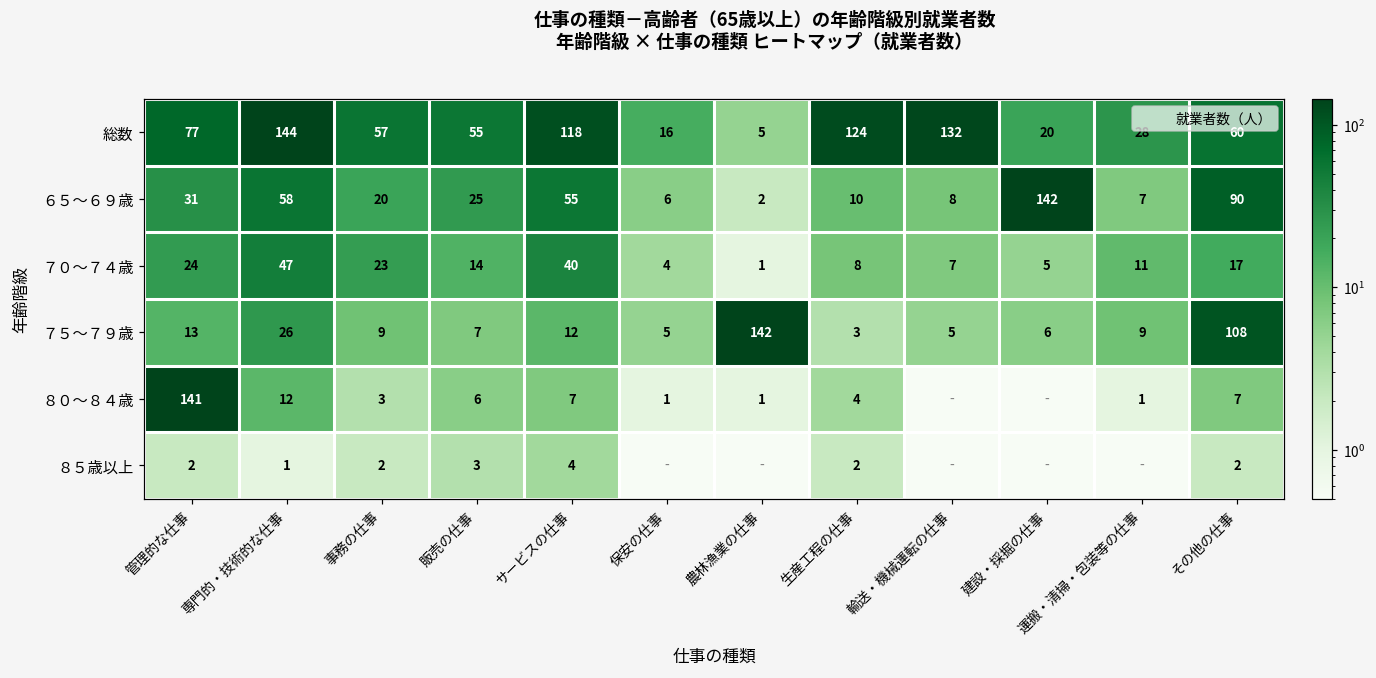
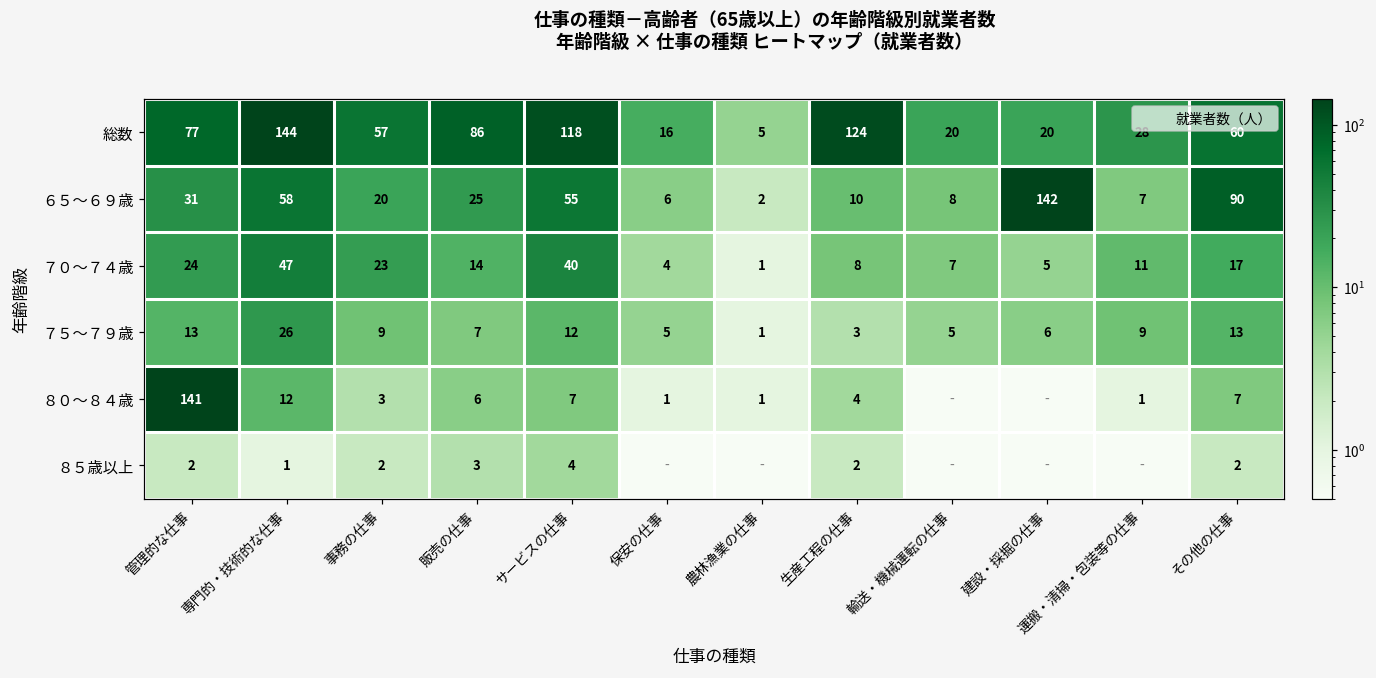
  {
    "総数": {
      "管理的な仕事": 77,
      "専門的・技術的な仕事": 144,
      "事務の仕事": 57,
-     "販売の仕事": 55,
+     "販売の仕事": 86,
      "サービスの仕事": 118,
      "保安の仕事": 16,
      "農林漁業の仕事": 5,
      "生産工程の仕事": 124,
-     "輸送・機械運転の仕事": 132,
+     "輸送・機械運転の仕事": 20,
      "建設・採掘の仕事": 20
    },
    "６５～６９歳": {
      "管理的な仕事": 31,
      "専門的・技術的な仕事": 58,
      "事務の仕事": 20,
      "販売の仕事": 25,
      "サービスの仕事": 55,
      "保安の仕事": 6,
      "農林漁業の仕事": 2,
      "生産工程の仕事": 10,
      "輸送・機械運転の仕事": 8,
      "建設・採掘の仕事": 142,
      "運搬・清掃・包装等の仕事": 7,
      "その他の仕事": 90
    },
    "７０～７４歳": {
      "管理的な仕事": 24,
      "専門的・技術的な仕事": 47,
      "事務の仕事": 23,
      "販売の仕事": 14,
      "サービスの仕事": 40,
      "保安の仕事": 4,
      "農林漁業の仕事": 1,
      "生産工程の仕事": 8,
      "輸送・機械運転の仕事": 7,
      "建設・採掘の仕事": 5,
      "運搬・清掃・包装等の仕事": 11,
      "その他の仕事": 17
    },
    "７５～７９歳": {
      "管理的な仕事": 13,
      "専門的・技術的な仕事": 26,
      "事務の仕事": 9,
      "販売の仕事": 7,
      "サービスの仕事": 12,
      "保安の仕事": 5,
-     "農林漁業の仕事": 142,
+     "農林漁業の仕事": 1,
      "生産工程の仕事": 3,
      "輸送・機械運転の仕事": 5,
      "建設・採掘の仕事": 6,
      "運搬・清掃・包装等の仕事": 9,
-     "その他の仕事": 108
+     "その他の仕事": 13
    },
    "８０～８４歳": {
      "管理的な仕事": 141,
      "専門的・技術的な仕事": 12,
      "事務の仕事": 3,
      "販売の仕事": 6,
      "サービスの仕事": 7,
      "保安の仕事": 1,
      "農林漁業の仕事": 1,
      "生産工程の仕事": 4,
      "運搬・清掃・包装等の仕事": 1,
      "その他の仕事": 7
    },
    "８５歳以上": {
      "管理的な仕事": 2,
      "専門的・技術的な仕事": 1,
      "事務の仕事": 2,
      "販売の仕事": 3,
      "サービスの仕事": 4,
      "生産工程の仕事": 2,
      "その他の仕事": 2
    }
  }
